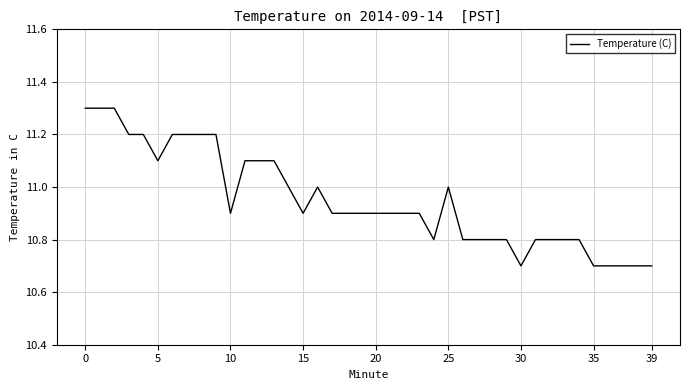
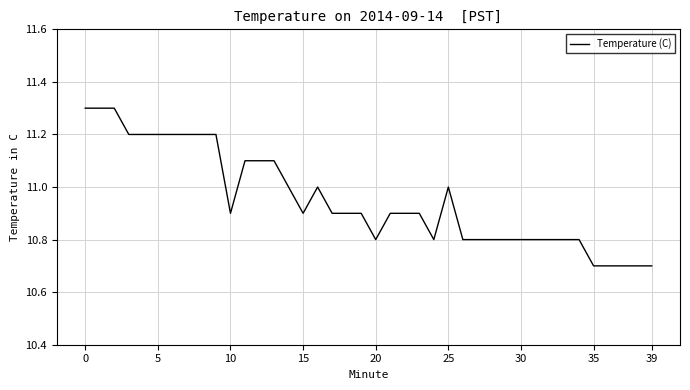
  {
    "0": 11.3,
-   "5": 11.1,
+   "5": 11.2,
    "10": 10.9,
    "15": 10.9,
-   "20": 10.9,
+   "20": 10.8,
    "25": 11.0,
-   "30": 10.7,
+   "30": 10.8,
    "35": 10.7,
    "39": 10.7
  }
